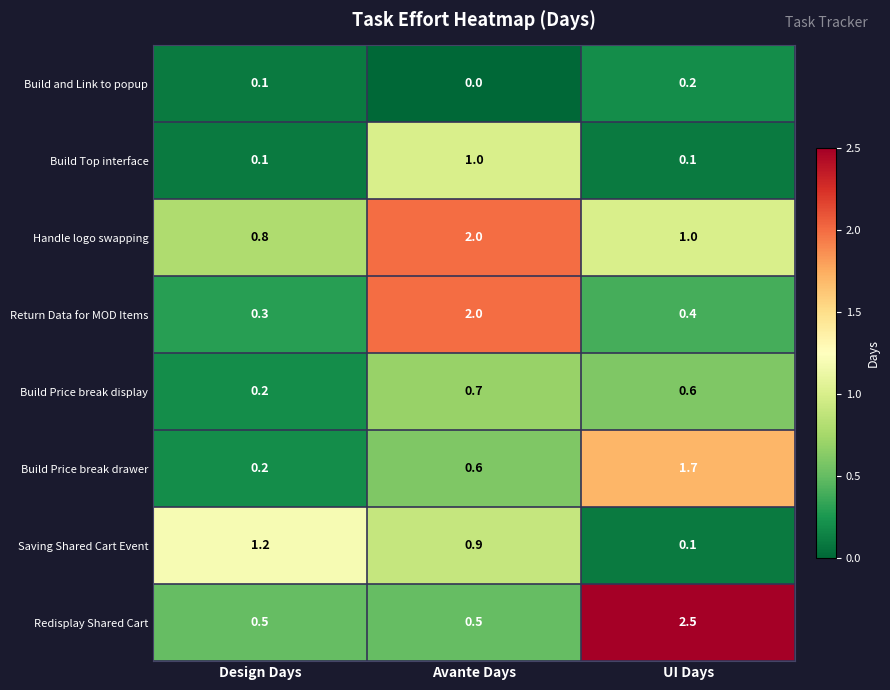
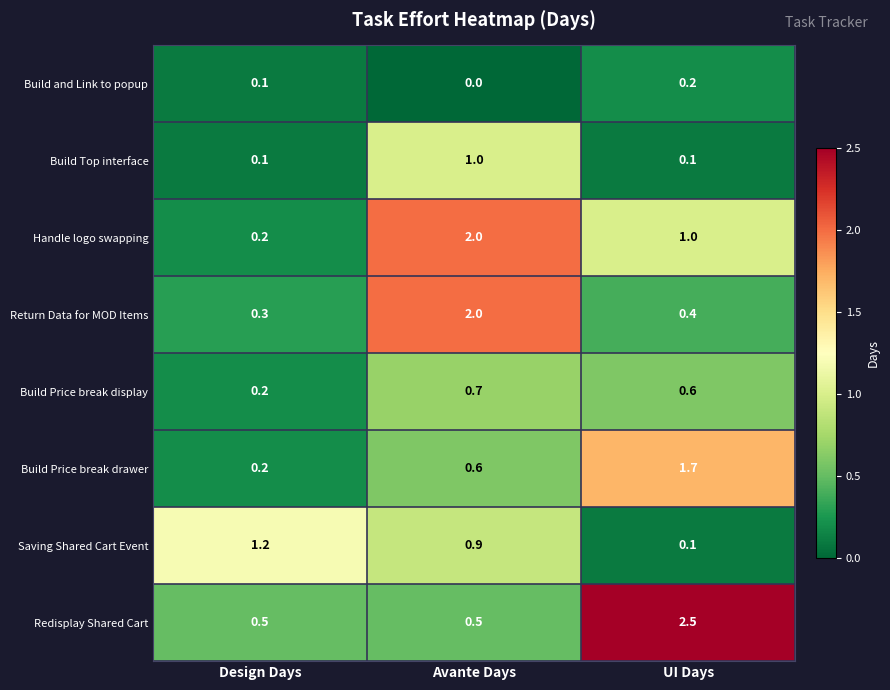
  {
    "Build and Link to popup": {
      "Design Days": 0.1,
      "Avante Days": 0.0,
      "UI Days": 0.2
    },
    "Build Top interface": {
      "Design Days": 0.1,
      "Avante Days": 1.0,
      "UI Days": 0.1
    },
    "Handle logo swapping": {
-     "Design Days": 0.8,
+     "Design Days": 0.2,
      "Avante Days": 2.0,
      "UI Days": 1.0
    },
    "Return Data for MOD Items": {
      "Design Days": 0.3,
      "Avante Days": 2.0,
      "UI Days": 0.4
    },
    "Build Price break display": {
      "Design Days": 0.2,
      "Avante Days": 0.7,
      "UI Days": 0.6
    },
    "Build Price break drawer": {
      "Design Days": 0.2,
      "Avante Days": 0.6,
      "UI Days": 1.7
    },
    "Saving Shared Cart Event": {
      "Design Days": 1.2,
      "Avante Days": 0.9,
      "UI Days": 0.1
    },
    "Redisplay Shared Cart": {
      "Design Days": 0.5,
      "Avante Days": 0.5,
      "UI Days": 2.5
    }
  }
